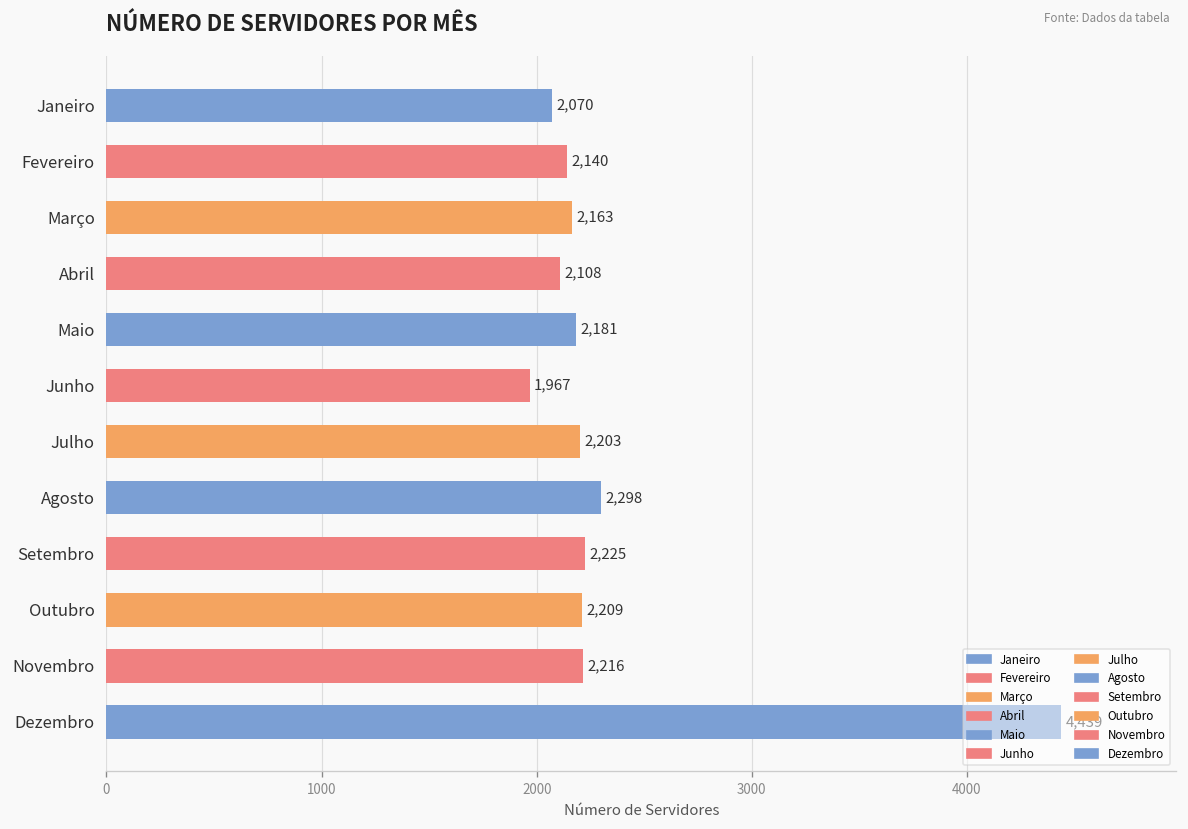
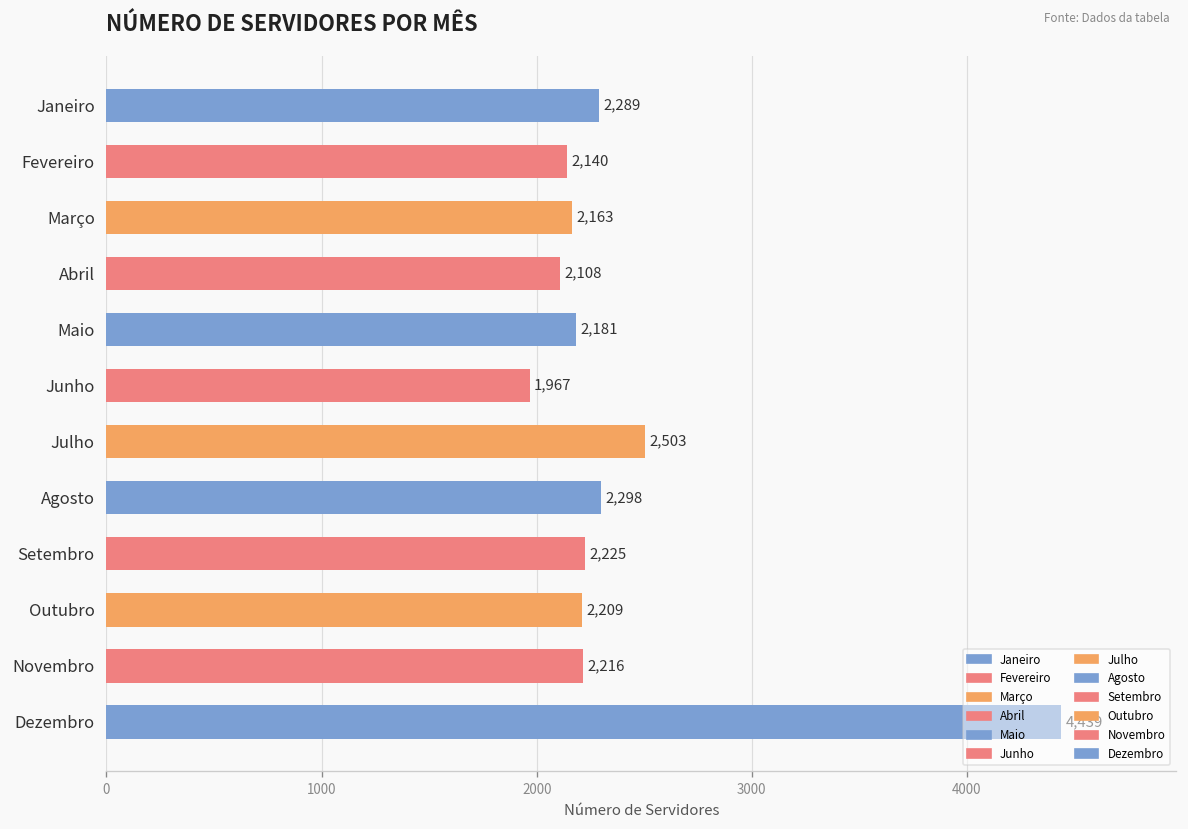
  {
-   "Janeiro": "2,070",
+   "Janeiro": "2,289",
    "Fevereiro": "2,140",
    "Março": "2,163",
    "Abril": "2,108",
    "Maio": "2,181",
    "Junho": "1,967",
-   "Julho": "2,203",
+   "Julho": "2,503",
    "Agosto": "2,298",
    "Setembro": "2,225",
    "Outubro": "2,209",
    "Novembro": "2,216"
  }
